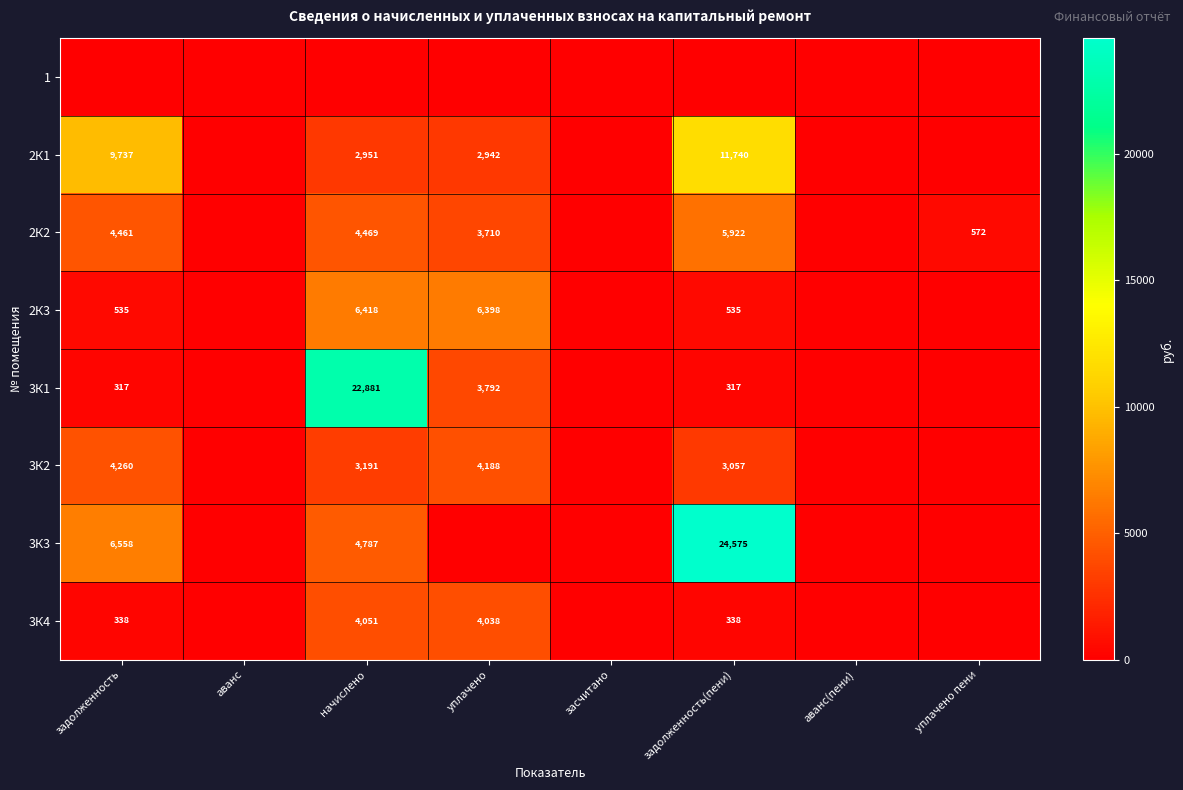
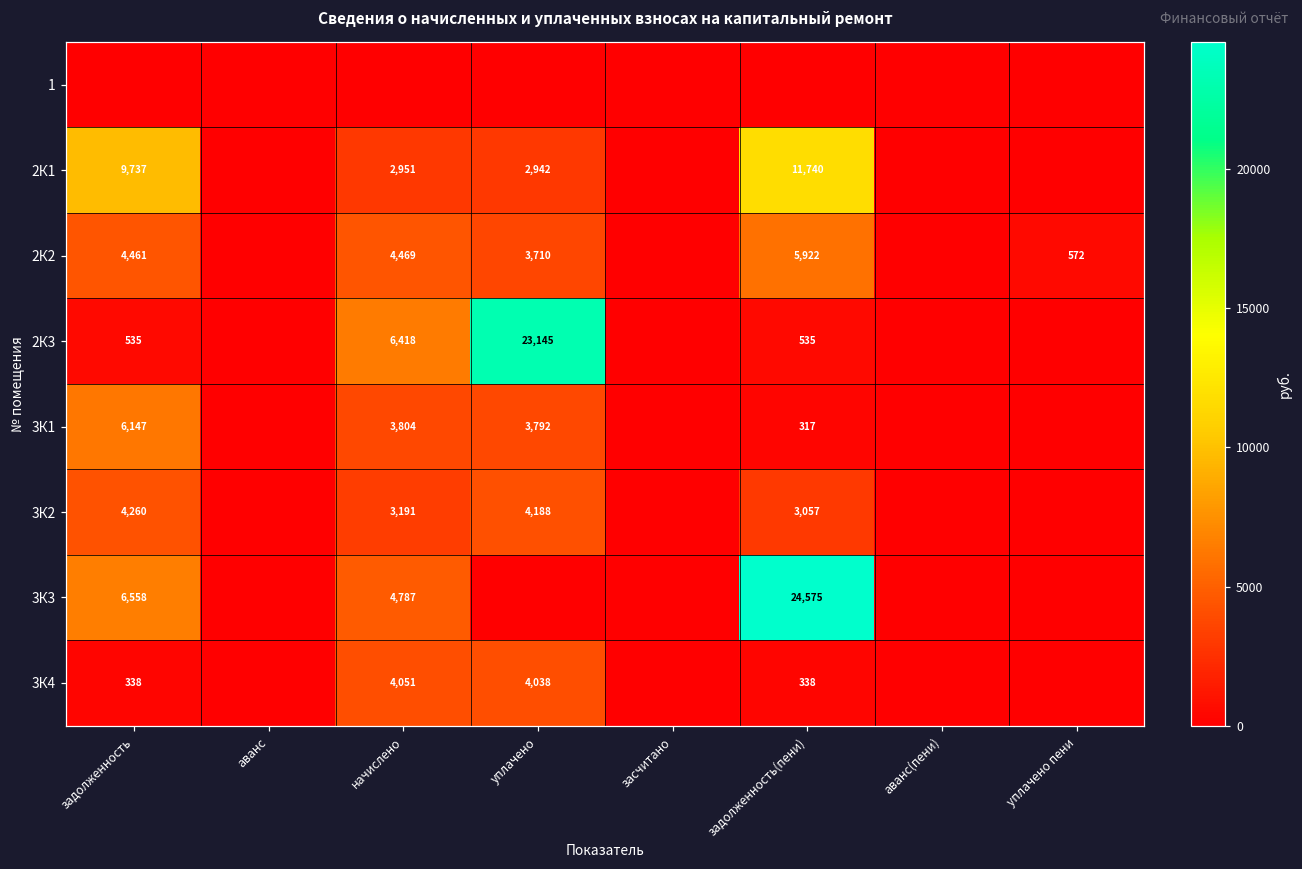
  {
    "2К1": {
      "задолженность": "9,737",
      "начислено": "2,951",
      "уплачено": "2,942",
      "задолженность(пени)": "11,740"
    },
    "2К2": {
      "задолженность": "4,461",
      "начислено": "4,469",
      "уплачено": "3,710",
      "задолженность(пени)": "5,922",
      "уплачено пени": "572"
    },
    "2К3": {
      "задолженность": "535",
      "начислено": "6,418",
-     "уплачено": "6,398",
+     "уплачено": "23,145",
      "задолженность(пени)": "535"
    },
    "3К1": {
-     "задолженность": "317",
-     "начислено": "22,881",
+     "задолженность": "6,147",
+     "начислено": "3,804",
      "уплачено": "3,792",
      "задолженность(пени)": "317"
    },
    "3К2": {
      "задолженность": "4,260",
      "начислено": "3,191",
      "уплачено": "4,188",
      "задолженность(пени)": "3,057"
    },
    "3К3": {
      "задолженность": "6,558",
      "начислено": "4,787",
      "задолженность(пени)": "24,575"
    },
    "3К4": {
      "задолженность": "338",
      "начислено": "4,051",
      "уплачено": "4,038",
      "задолженность(пени)": "338"
    }
  }
